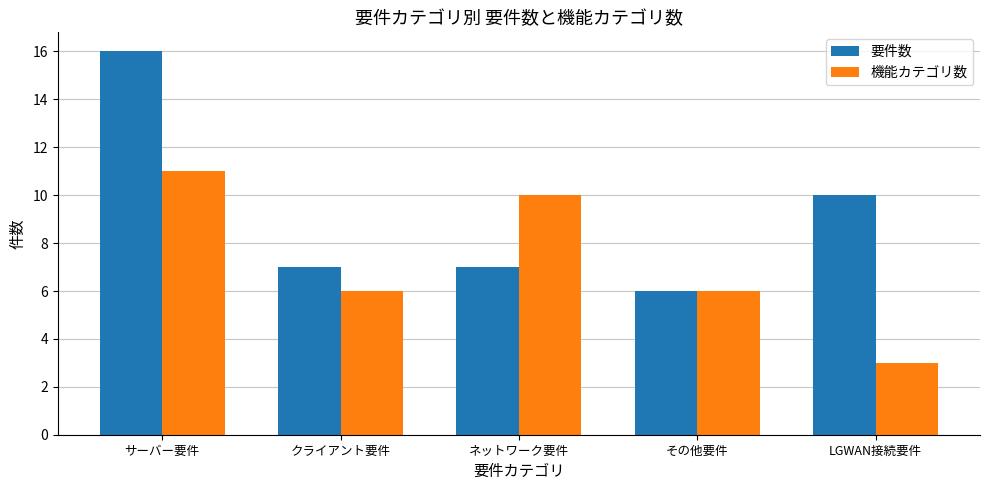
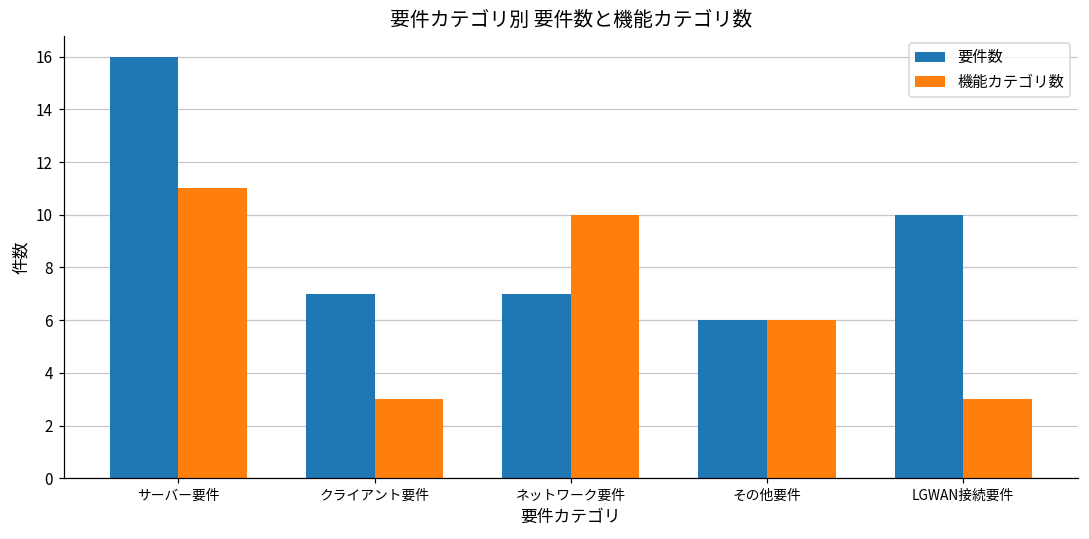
  {
    "要件数": {
      "サーバー要件": 16,
      "クライアント要件": 7,
      "ネットワーク要件": 7,
      "その他要件": 6,
      "LGWAN接続要件": 10
    },
    "機能カテゴリ数": {
      "サーバー要件": 11,
-     "クライアント要件": 6,
+     "クライアント要件": 3,
      "ネットワーク要件": 10,
      "その他要件": 6,
      "LGWAN接続要件": 3
    }
  }
